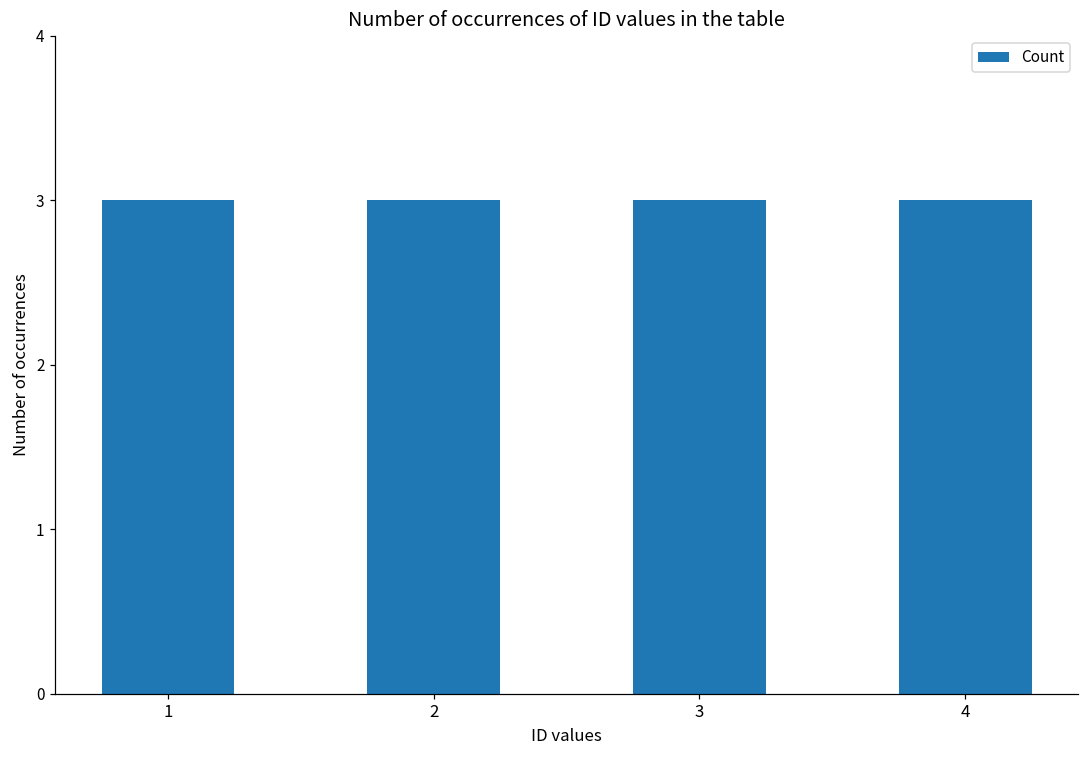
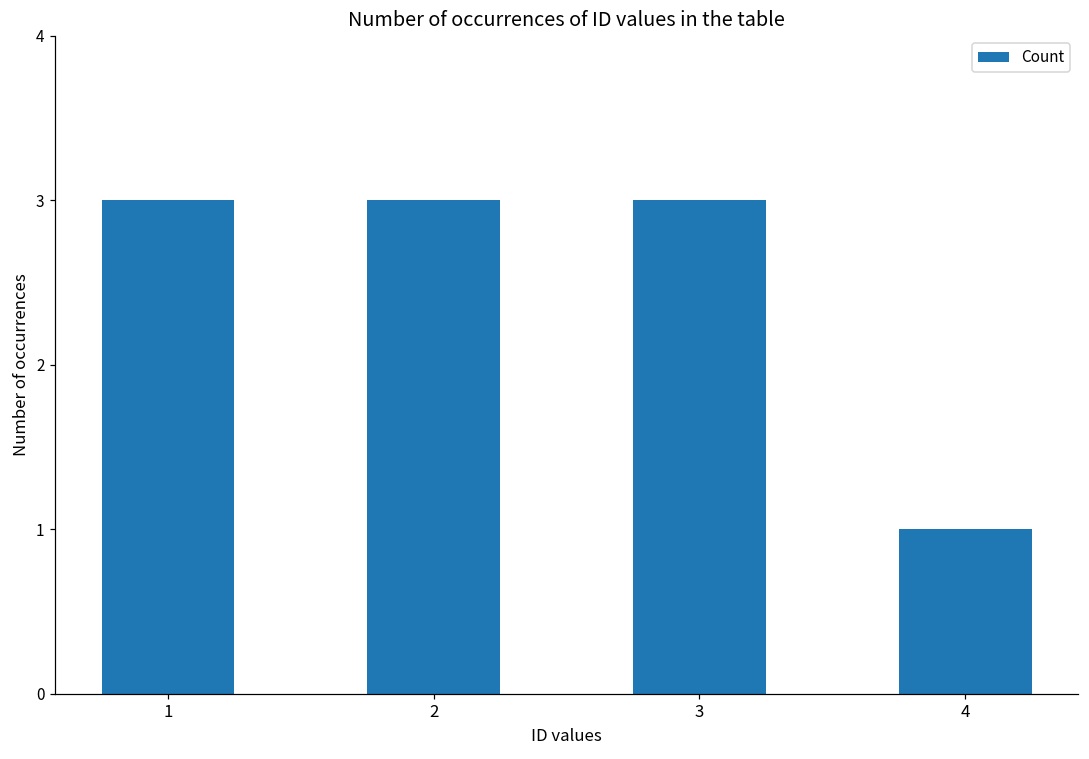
  {
    "1": 3,
    "2": 3,
    "3": 3,
-   "4": 3
+   "4": 1
  }
